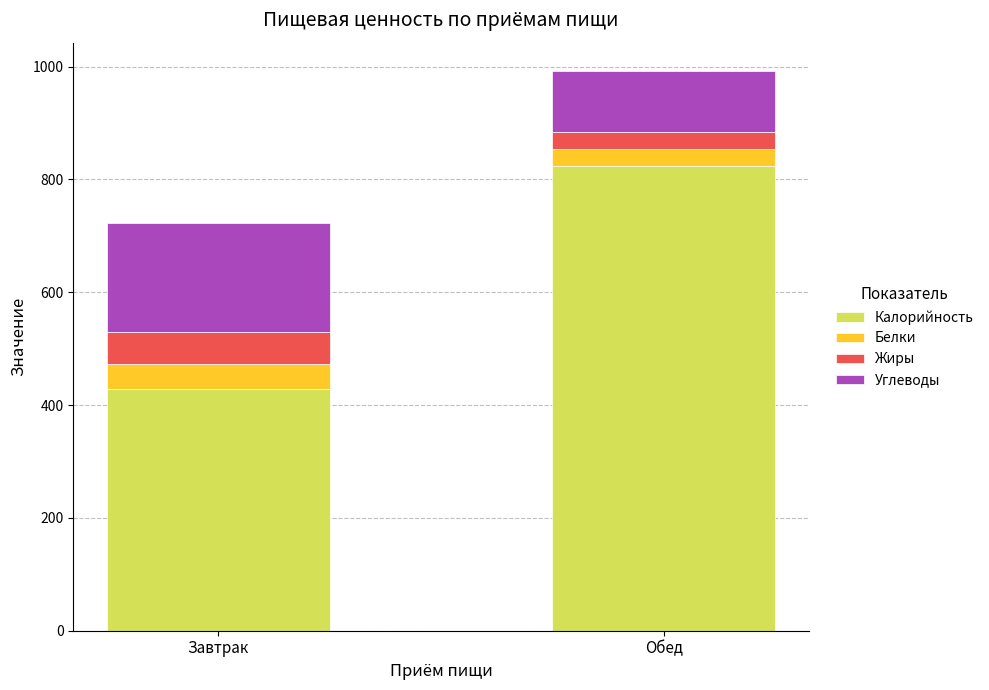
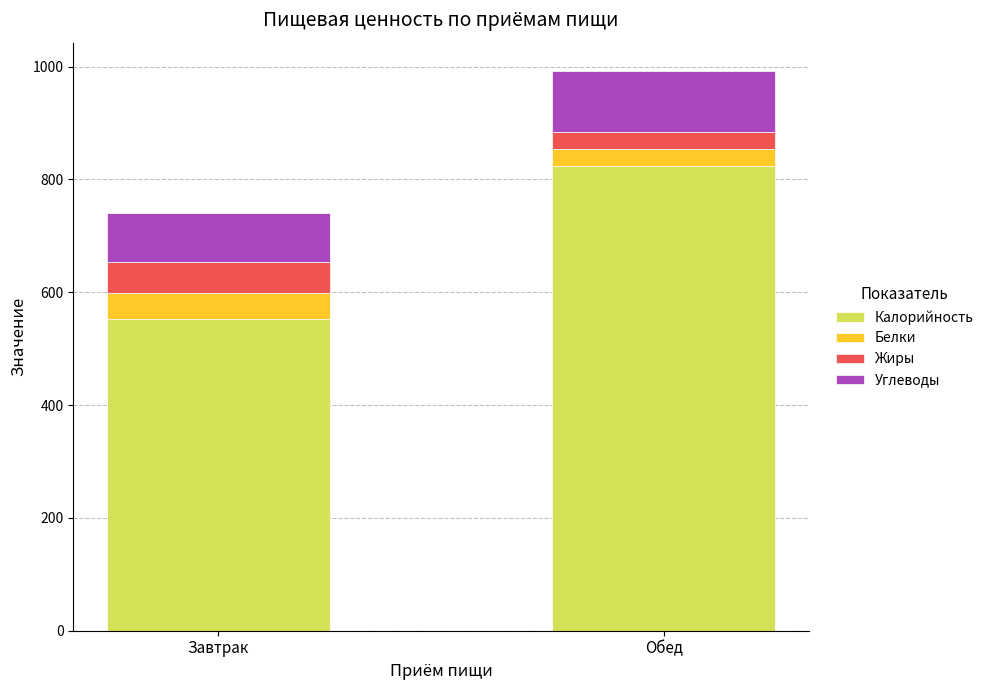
  {
    "Калорийность": {
-     "Завтрак": 430,
+     "Завтрак": 550,
      "Обед": 820
    },
    "Белки": {
      "Завтрак": 50,
      "Обед": 30
    },
    "Жиры": {
      "Завтрак": 60,
      "Обед": 30
    },
    "Углеводы": {
-     "Завтрак": 190,
+     "Завтрак": 90,
      "Обед": 110
    }
  }
